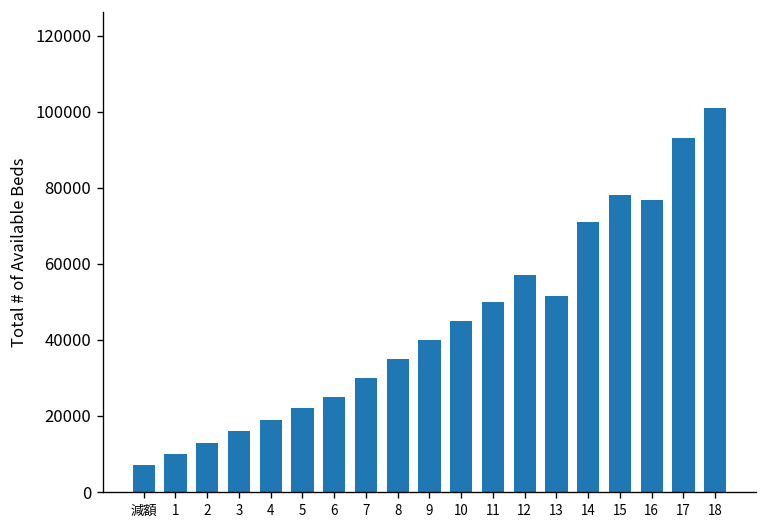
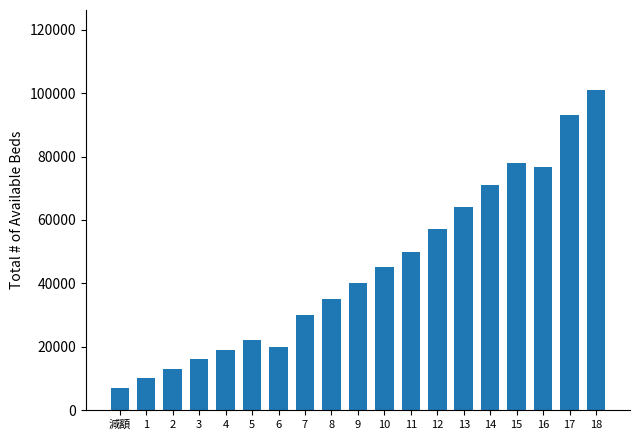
  {
    "減額": 7000,
    "1": 10000,
    "2": 13000,
    "3": 16000,
    "4": 19000,
    "5": 22000,
-   "6": 25000,
+   "6": 20000,
    "7": 30000,
    "8": 35000,
    "9": 40000,
    "10": 45000,
    "11": 50000,
    "12": 57000,
-   "13": 52000,
+   "13": 64000,
    "14": 71000,
    "15": 78000,
    "16": 77000,
    "17": 93000,
    "18": 101000
  }
